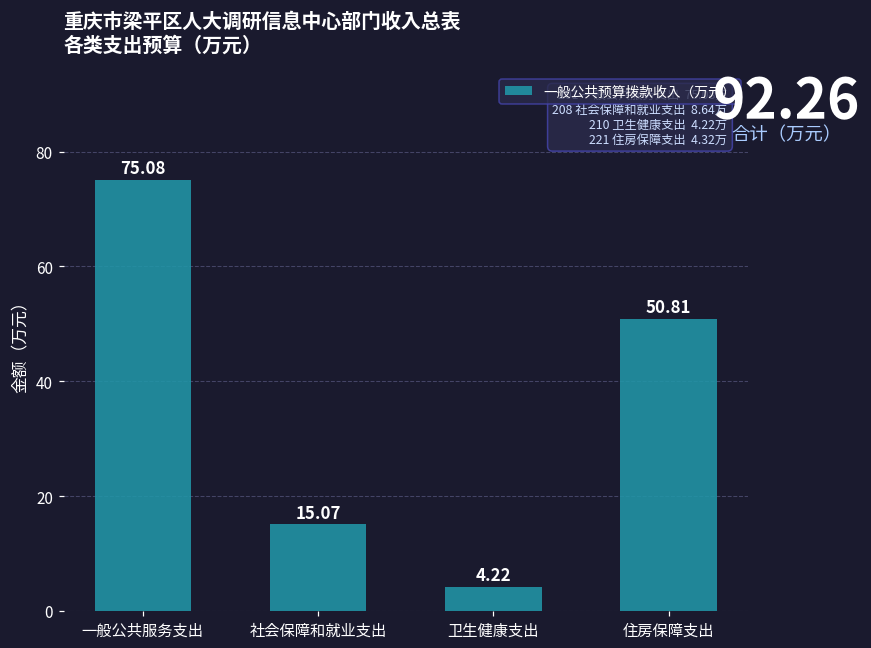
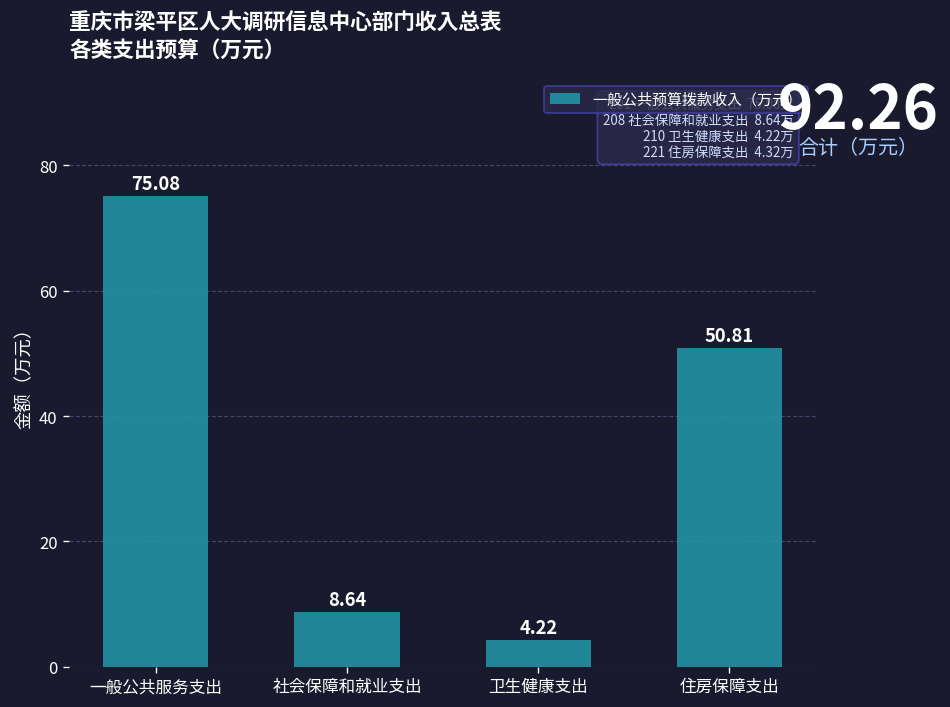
  {
    "一般公共服务支出": 75.08,
-   "社会保障和就业支出": 15.07,
+   "社会保障和就业支出": 8.64,
    "卫生健康支出": 4.22,
    "住房保障支出": 50.81
  }
